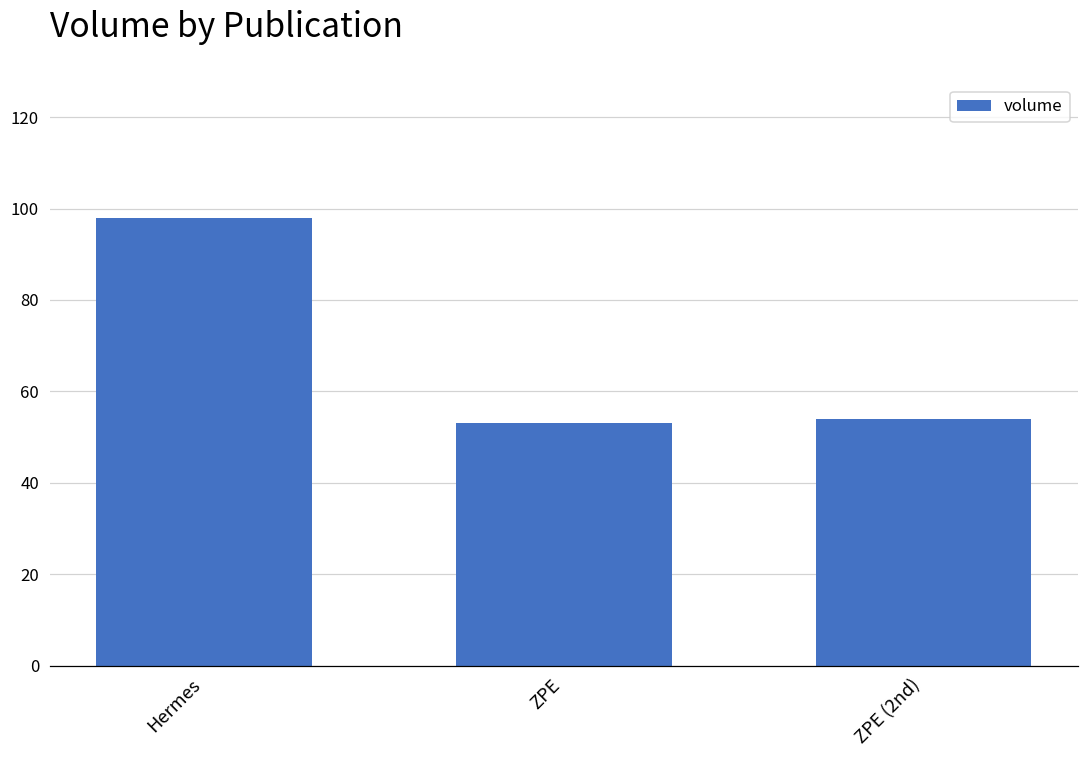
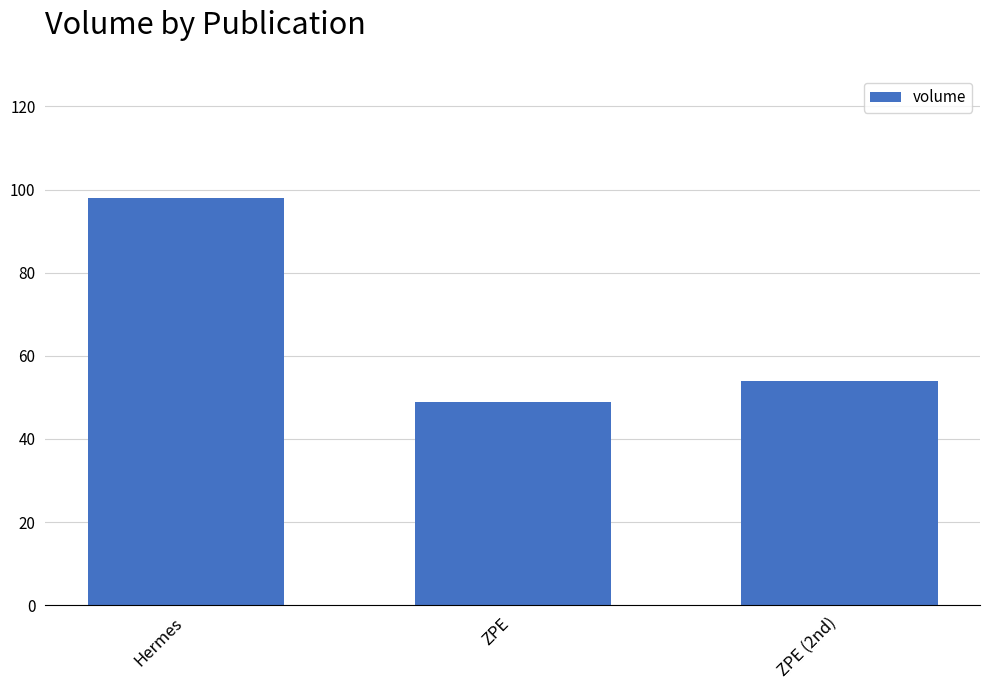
  {
    "Hermes": 98,
-   "ZPE": 53,
+   "ZPE": 49,
    "ZPE (2nd)": 54
  }
